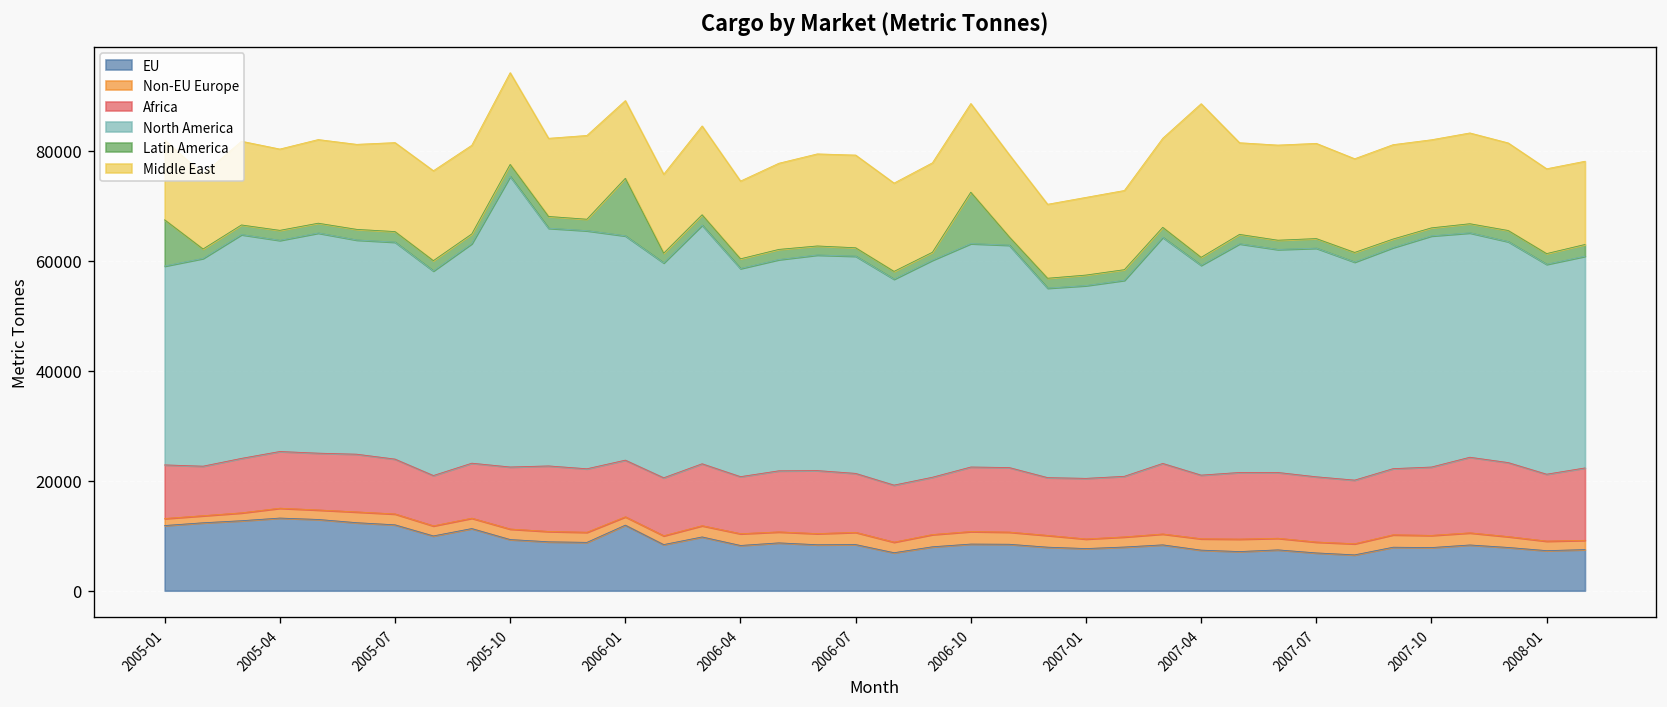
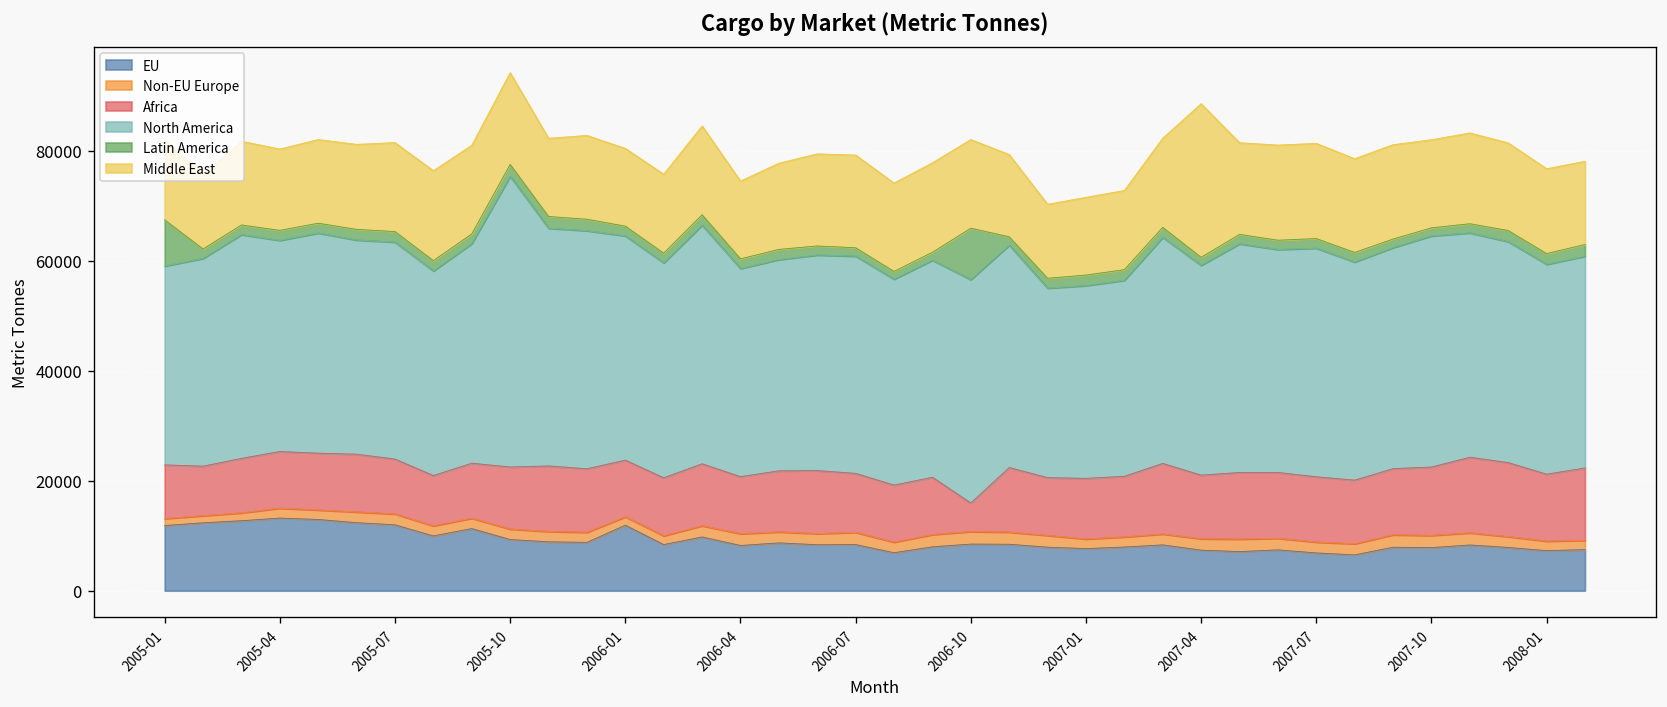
  {
    "EU": {
      "2005-01": 12000,
      "2005-04": 13000,
      "2005-07": 12000,
      "2005-10": 9000,
      "2006-01": 12000,
      "2006-04": 8000,
      "2006-07": 8000,
      "2006-10": 8000,
      "2007-01": 8000,
      "2007-04": 7000,
      "2007-07": 7000,
      "2007-10": 8000,
      "2008-01": 7000
    },
    "Non-EU Europe": {
      "2005-01": 1000,
      "2005-04": 2000,
      "2005-07": 2000,
      "2005-10": 2000,
      "2006-01": 2000,
      "2006-04": 2000,
      "2006-07": 2000,
      "2006-10": 2000,
      "2007-01": 2000,
      "2007-04": 2000,
      "2007-07": 2000,
      "2007-10": 2000,
      "2008-01": 2000
    },
    "Africa": {
      "2005-01": 10000,
      "2005-04": 10000,
      "2005-07": 10000,
      "2005-10": 11000,
      "2006-01": 10000,
      "2006-04": 10000,
      "2006-07": 11000,
-     "2006-10": 12000,
+     "2006-10": 5000,
      "2007-01": 11000,
      "2007-04": 12000,
      "2007-07": 12000,
      "2007-10": 12000,
      "2008-01": 12000
    },
    "North America": {
      "2005-01": 36000,
      "2005-04": 38000,
      "2005-07": 39000,
      "2005-10": 53000,
      "2006-01": 41000,
      "2006-04": 38000,
      "2006-07": 39000,
      "2006-10": 41000,
      "2007-01": 35000,
      "2007-04": 38000,
      "2007-07": 42000,
      "2007-10": 42000,
      "2008-01": 38000
    },
    "Latin America": {
      "2005-01": 8000,
      "2005-04": 2000,
      "2005-07": 2000,
      "2005-10": 2000,
-     "2006-01": 10000,
+     "2006-01": 2000,
      "2006-04": 2000,
      "2006-07": 2000,
      "2006-10": 9000,
      "2007-01": 2000,
      "2007-04": 1000,
      "2007-07": 2000,
      "2007-10": 1000,
      "2008-01": 2000
    },
    "Middle East": {
      "2005-04": 15000,
      "2005-07": 16000,
      "2005-10": 17000,
      "2006-01": 14000,
      "2006-04": 14000,
      "2006-07": 17000,
      "2006-10": 16000,
      "2007-01": 14000,
      "2007-04": 28000,
      "2007-07": 17000,
      "2007-10": 16000,
      "2008-01": 15000
    }
  }
